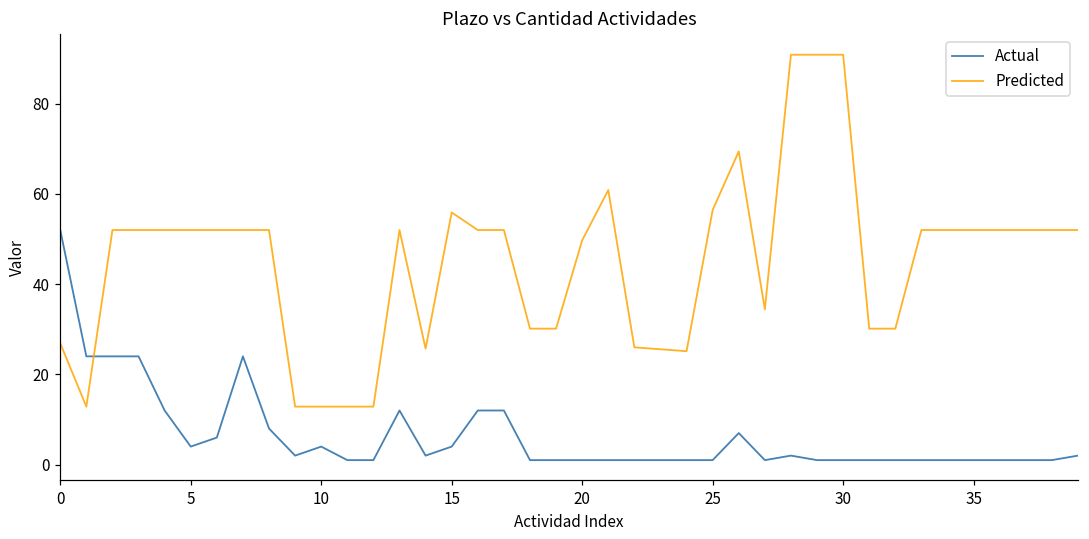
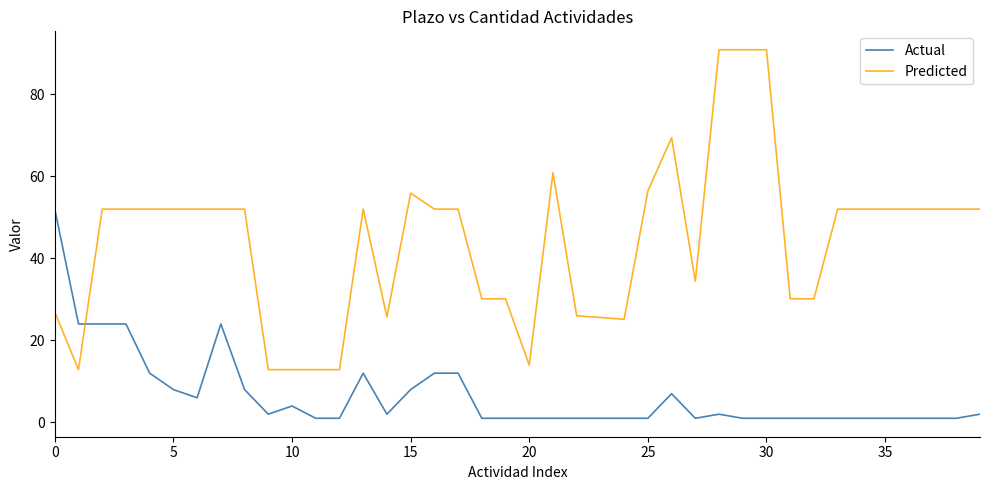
  {
    "Actual": {
      "0": 52,
-     "5": 4,
+     "5": 8,
      "10": 4,
-     "15": 4,
+     "15": 8,
      "20": 1,
      "25": 1,
      "30": 1,
      "35": 1
    },
    "Predicted": {
      "0": 27,
      "5": 52,
      "10": 13,
      "15": 56,
-     "20": 50,
+     "20": 14,
      "25": 56,
      "30": 91,
      "35": 52
    }
  }
